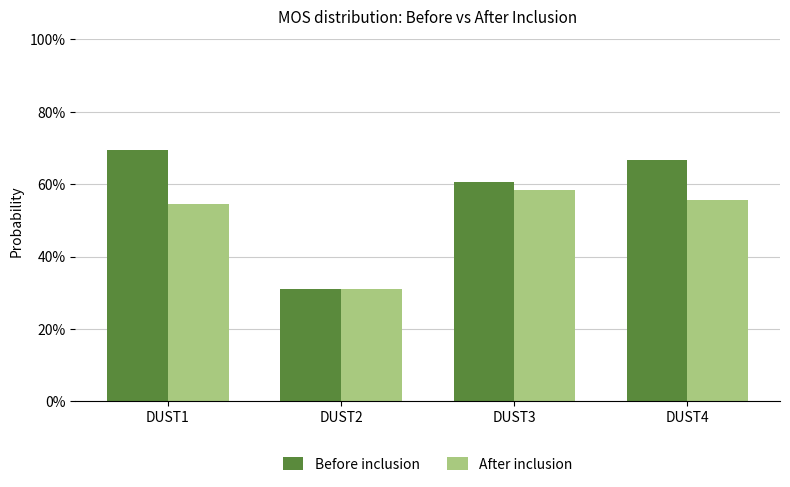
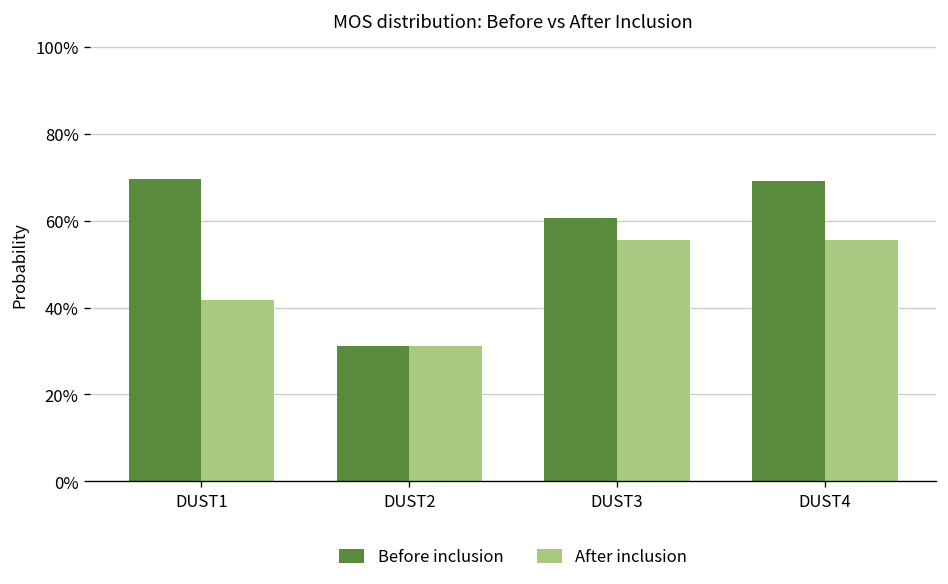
  {
    "Before inclusion": {
      "DUST1": "70%",
      "DUST2": "31%",
      "DUST3": "61%",
-     "DUST4": "67%"
+     "DUST4": "69%"
    },
    "After inclusion": {
-     "DUST1": "55%",
+     "DUST1": "42%",
      "DUST2": "31%",
-     "DUST3": "58%",
+     "DUST3": "56%",
      "DUST4": "56%"
    }
  }
